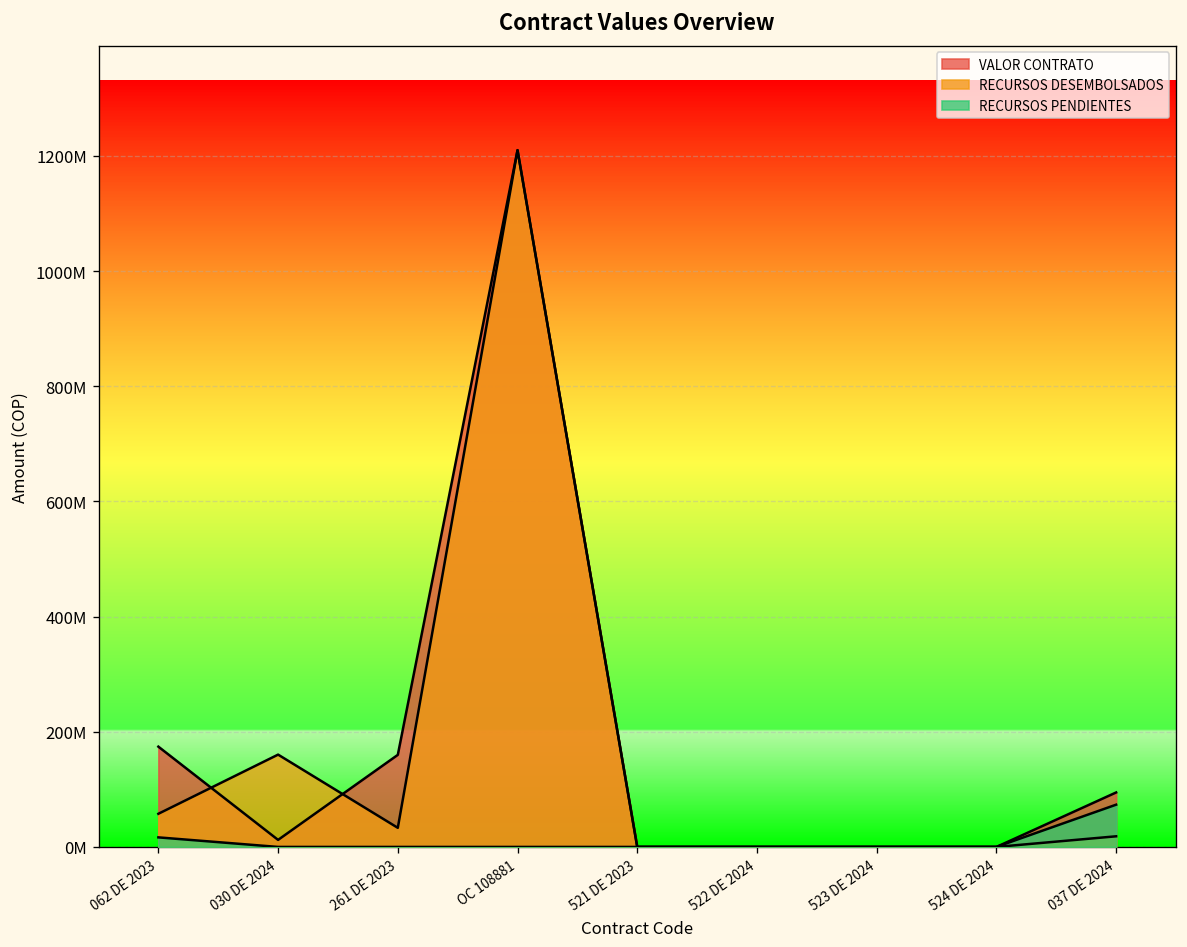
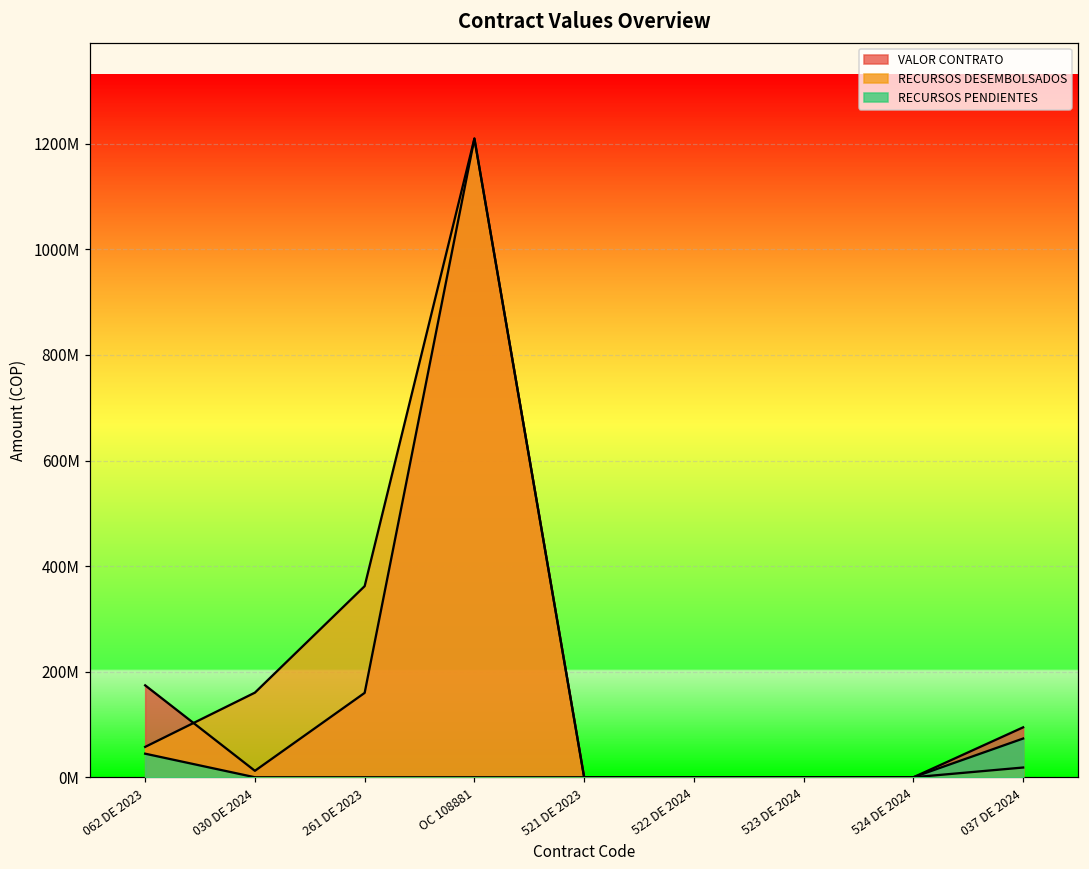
  {
    "VALOR CONTRATO": {
      "062 DE 2023": 170000000,
      "030 DE 2024": 10000000,
      "261 DE 2023": 160000000,
      "037 DE 2024": 90000000
    },
    "RECURSOS DESEMBOLSADOS": {
      "062 DE 2023": 60000000,
      "030 DE 2024": 160000000,
-     "261 DE 2023": 30000000,
+     "261 DE 2023": 360000000,
      "037 DE 2024": 20000000
    },
    "RECURSOS PENDIENTES": {
-     "062 DE 2023": 20000000,
+     "062 DE 2023": 40000000,
      "030 DE 2024": 0,
      "261 DE 2023": 0,
      "OC 108881": 0,
      "037 DE 2024": 70000000
    }
  }
